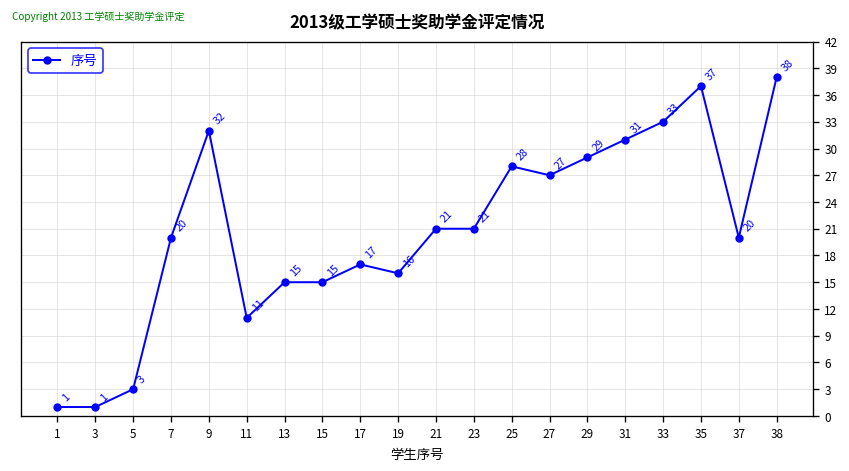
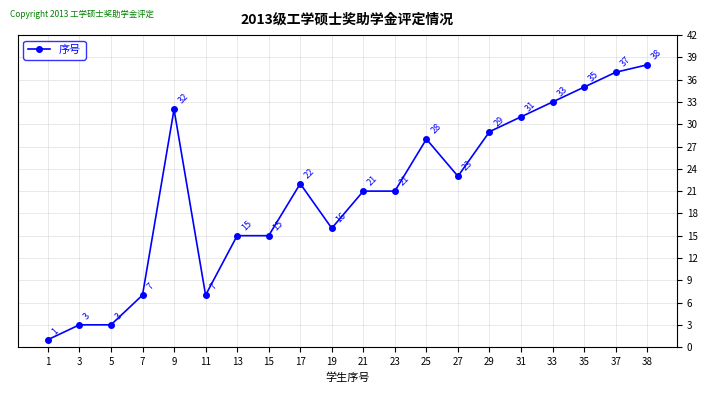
  {
    "1": 1,
-   "3": 1,
+   "3": 3,
    "5": 3,
-   "7": 20,
+   "7": 7,
    "9": 32,
-   "11": 11,
+   "11": 7,
    "13": 15,
    "15": 15,
-   "17": 17,
+   "17": 22,
    "19": 16,
    "21": 21,
    "23": 21,
    "25": 28,
-   "27": 27,
+   "27": 23,
    "29": 29,
    "31": 31,
    "33": 33,
-   "35": 37,
-   "37": 20,
+   "35": 35,
+   "37": 37,
    "38": 38
  }
